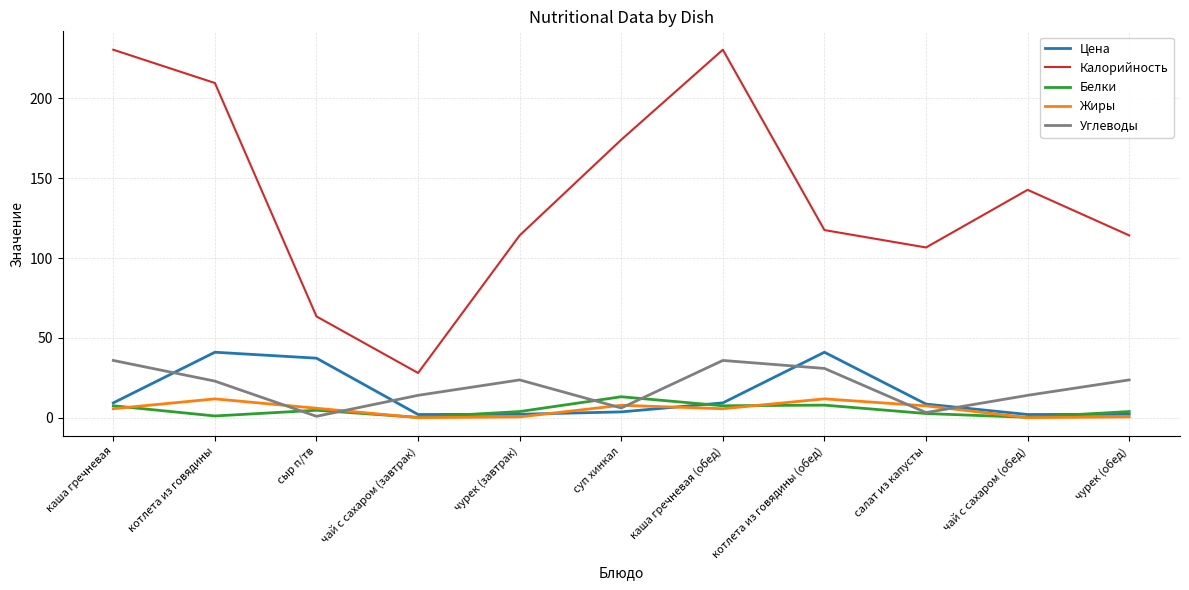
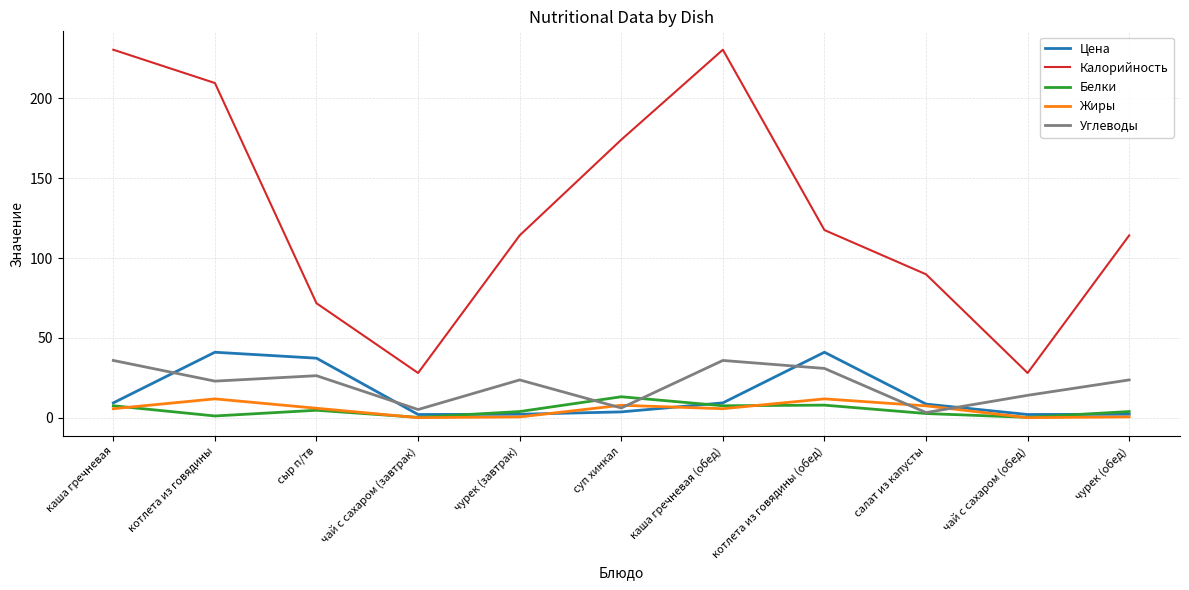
  {
    "Цена": {
      "каша гречневая": 9,
      "котлета из говядины": 41,
      "сыр п/тв": 37,
      "чай с сахаром (завтрак)": 2,
      "чурек (завтрак)": 2,
      "суп хинкал": 4,
      "каша гречневая (обед)": 9,
      "котлета из говядины (обед)": 41,
      "чай с сахаром (обед)": 2,
      "чурек (обед)": 2
    },
    "Калорийность": {
      "каша гречневая": 230,
      "котлета из говядины": 210,
-     "сыр п/тв": 63,
+     "сыр п/тв": 72,
      "чай с сахаром (завтрак)": 28,
      "чурек (завтрак)": 114,
      "суп хинкал": 174,
      "каша гречневая (обед)": 230,
      "котлета из говядины (обед)": 118,
-     "салат из капусты": 107,
-     "чай с сахаром (обед)": 143,
+     "салат из капусты": 90,
+     "чай с сахаром (обед)": 28,
      "чурек (обед)": 114
    },
    "Белки": {
      "каша гречневая": 7,
      "котлета из говядины": 1,
      "чурек (завтрак)": 4,
      "суп хинкал": 13,
      "каша гречневая (обед)": 7,
      "котлета из говядины (обед)": 8,
      "чурек (обед)": 4
    },
    "Жиры": {
      "каша гречневая": 6,
      "котлета из говядины": 12,
      "чурек (завтрак)": 0,
      "суп хинкал": 8,
      "каша гречневая (обед)": 6,
      "котлета из говядины (обед)": 12,
      "чурек (обед)": 0
    },
    "Углеводы": {
      "каша гречневая": 36,
      "котлета из говядины": 23,
-     "сыр п/тв": 1,
-     "чай с сахаром (завтрак)": 14,
+     "сыр п/тв": 26,
+     "чай с сахаром (завтрак)": 5,
      "чурек (завтрак)": 24,
      "суп хинкал": 6,
      "каша гречневая (обед)": 36,
      "котлета из говядины (обед)": 31,
      "чай с сахаром (обед)": 14,
      "чурек (обед)": 24
    }
  }
